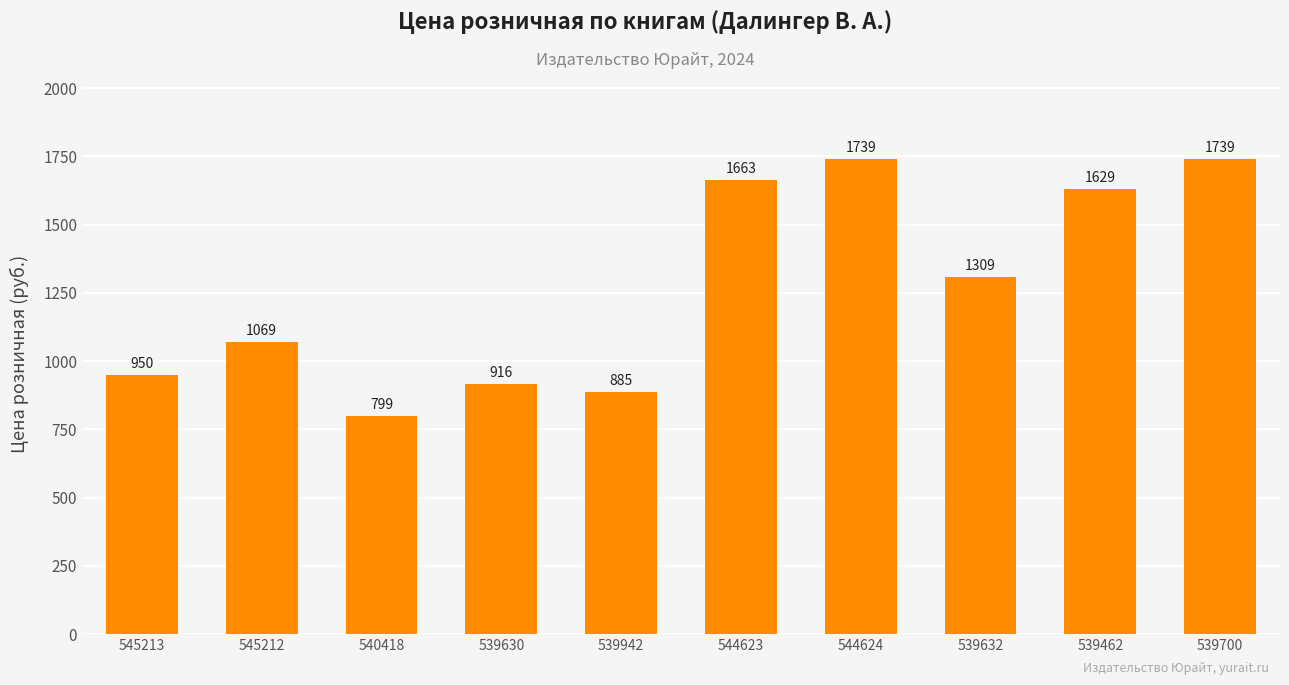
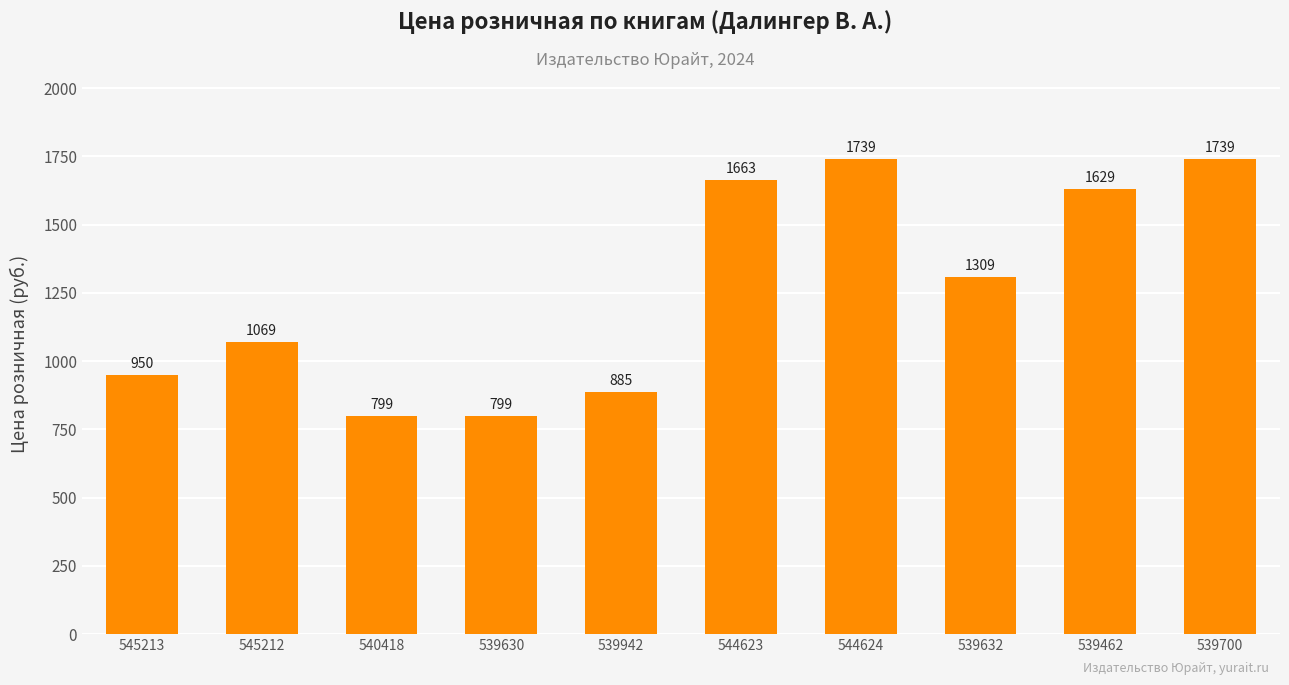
  {
    "545213": 950,
    "545212": 1069,
    "540418": 799,
-   "539630": 916,
+   "539630": 799,
    "544623": 1663,
    "544624": 1739,
    "539632": 1309,
    "539462": 1629,
    "539700": 1739
  }
